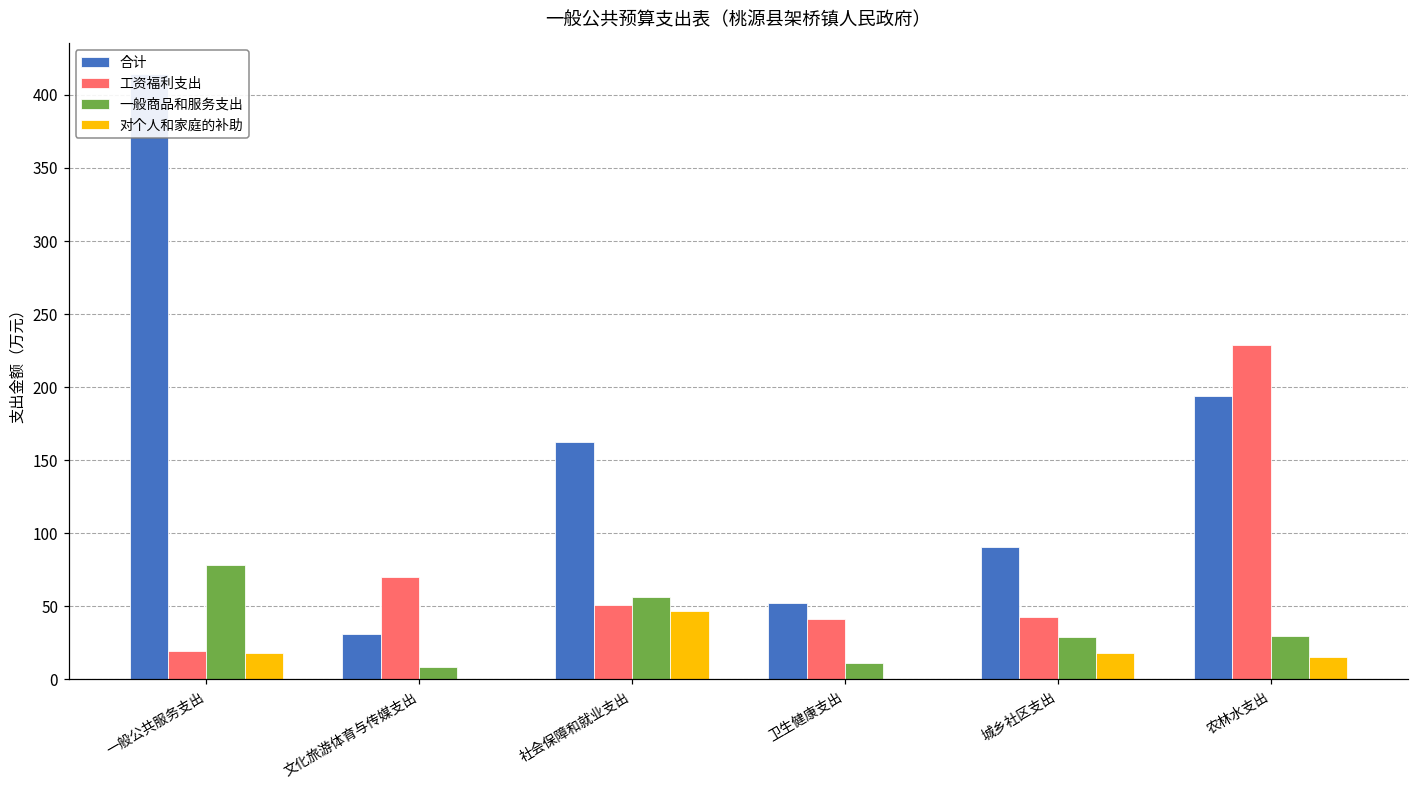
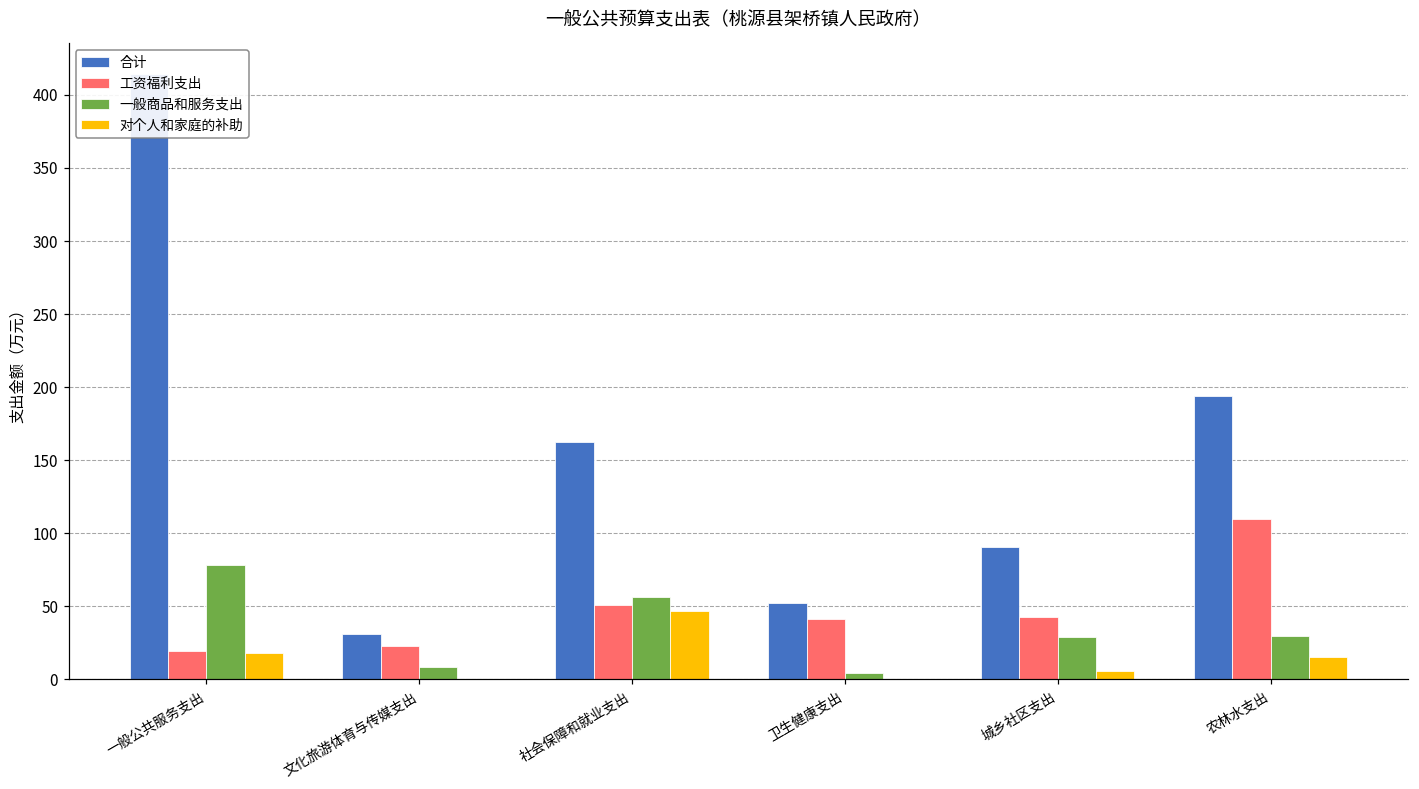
  {
    "合计": {
      "文化旅游体育与传媒支出": 31,
      "社会保障和就业支出": 162,
      "卫生健康支出": 52,
      "城乡社区支出": 90,
      "农林水支出": 194
    },
    "工资福利支出": {
      "一般公共服务支出": 19,
-     "文化旅游体育与传媒支出": 70,
+     "文化旅游体育与传媒支出": 22,
      "社会保障和就业支出": 51,
      "卫生健康支出": 41,
      "城乡社区支出": 43,
-     "农林水支出": 229
+     "农林水支出": 110
    },
    "一般商品和服务支出": {
      "一般公共服务支出": 78,
      "文化旅游体育与传媒支出": 9,
      "社会保障和就业支出": 56,
-     "卫生健康支出": 11,
+     "卫生健康支出": 5,
      "城乡社区支出": 29,
      "农林水支出": 29
    },
    "对个人和家庭的补助": {
      "一般公共服务支出": 18,
      "文化旅游体育与传媒支出": 0,
      "社会保障和就业支出": 47,
      "卫生健康支出": 0,
-     "城乡社区支出": 18,
+     "城乡社区支出": 6,
      "农林水支出": 15
    }
  }
